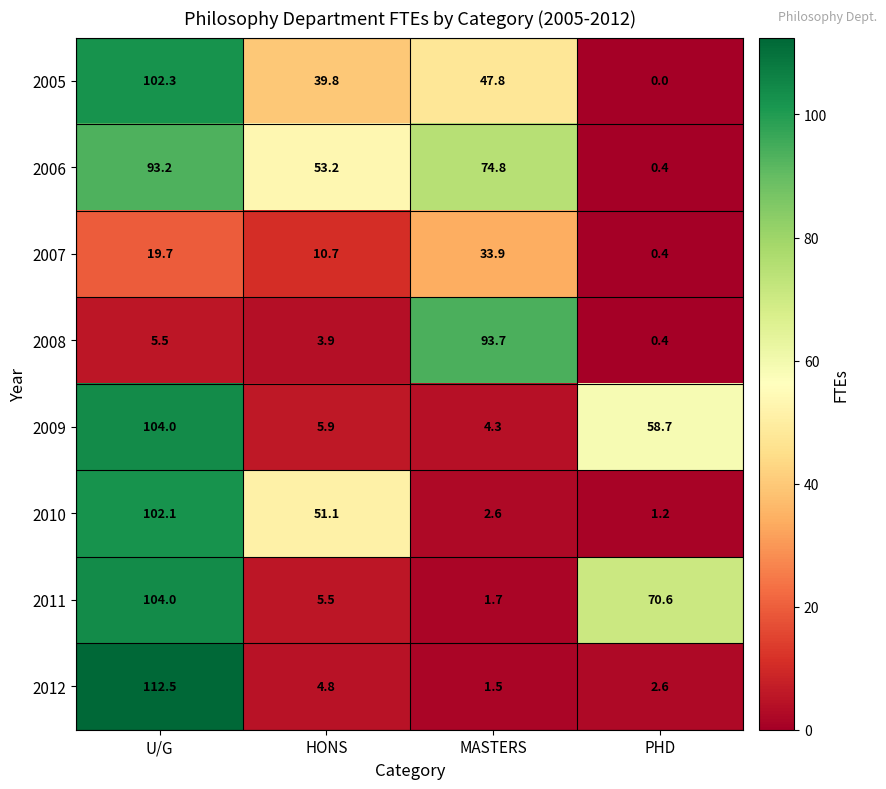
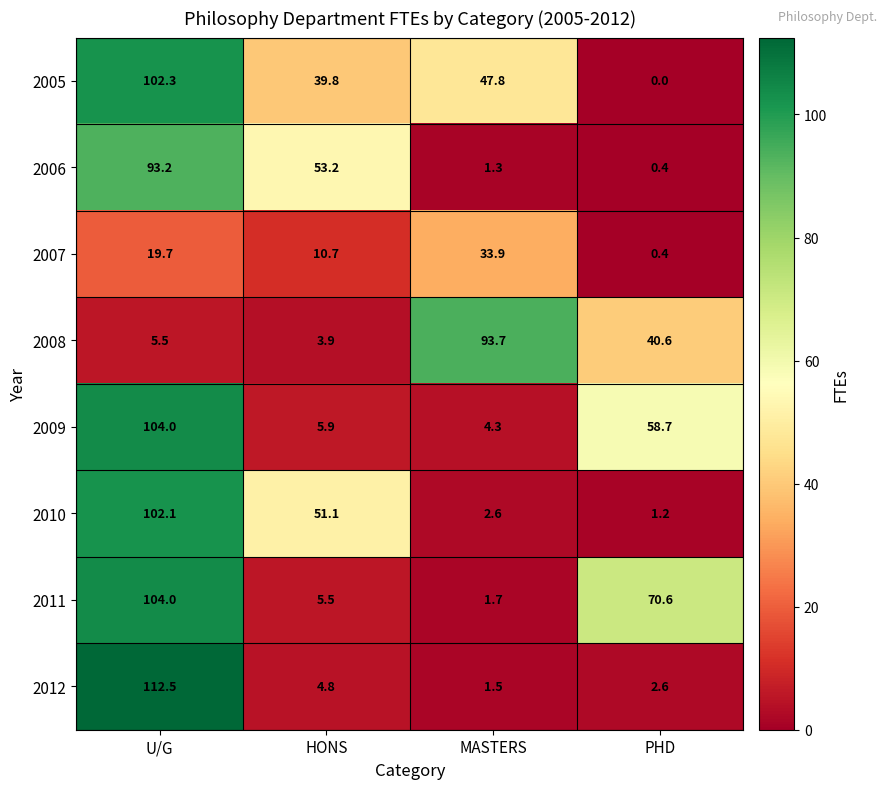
  {
    "2005": {
      "U/G": 102.3,
      "HONS": 39.8,
      "MASTERS": 47.8,
      "PHD": 0.0
    },
    "2006": {
      "U/G": 93.2,
      "HONS": 53.2,
-     "MASTERS": 74.8,
+     "MASTERS": 1.3,
      "PHD": 0.4
    },
    "2007": {
      "U/G": 19.7,
      "HONS": 10.7,
      "MASTERS": 33.9,
      "PHD": 0.4
    },
    "2008": {
      "U/G": 5.5,
      "HONS": 3.9,
      "MASTERS": 93.7,
-     "PHD": 0.4
+     "PHD": 40.6
    },
    "2009": {
      "U/G": 104.0,
      "HONS": 5.9,
      "MASTERS": 4.3,
      "PHD": 58.7
    },
    "2010": {
      "U/G": 102.1,
      "HONS": 51.1,
      "MASTERS": 2.6,
      "PHD": 1.2
    },
    "2011": {
      "U/G": 104.0,
      "HONS": 5.5,
      "MASTERS": 1.7,
      "PHD": 70.6
    },
    "2012": {
      "U/G": 112.5,
      "HONS": 4.8,
      "MASTERS": 1.5,
      "PHD": 2.6
    }
  }
